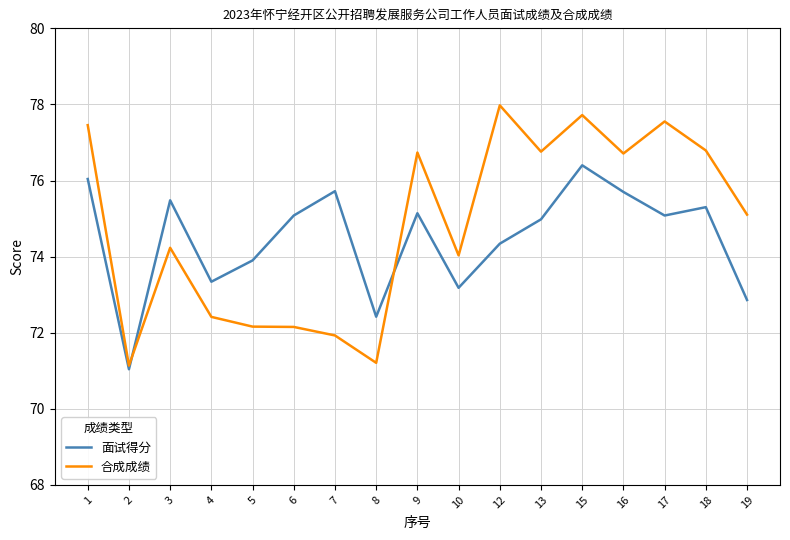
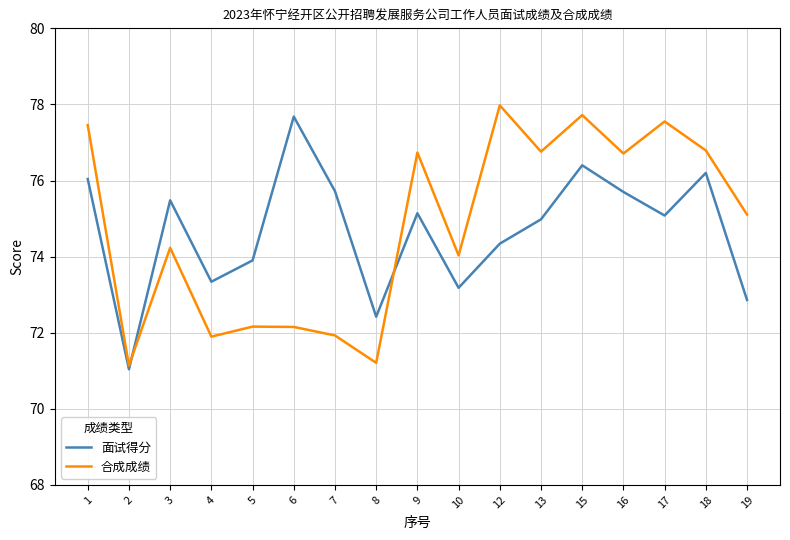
  {
    "面试得分": {
      "1": 76.0,
      "2": 71.0,
      "3": 75.5,
      "4": 73.3,
      "5": 73.9,
-     "6": 75.1,
+     "6": 77.7,
      "7": 75.7,
      "8": 72.4,
      "9": 75.1,
      "10": 73.2,
      "12": 74.3,
      "13": 75.0,
      "15": 76.4,
      "16": 75.7,
      "17": 75.1,
-     "18": 75.3,
+     "18": 76.2,
      "19": 72.9
    },
    "合成成绩": {
      "1": 77.5,
      "2": 71.1,
      "3": 74.2,
-     "4": 72.4,
+     "4": 71.9,
      "5": 72.2,
      "6": 72.2,
      "7": 71.9,
      "8": 71.2,
      "9": 76.7,
      "10": 74.0,
      "12": 78.0,
      "13": 76.8,
      "15": 77.7,
      "16": 76.7,
      "17": 77.6,
      "18": 76.8,
      "19": 75.1
    }
  }
